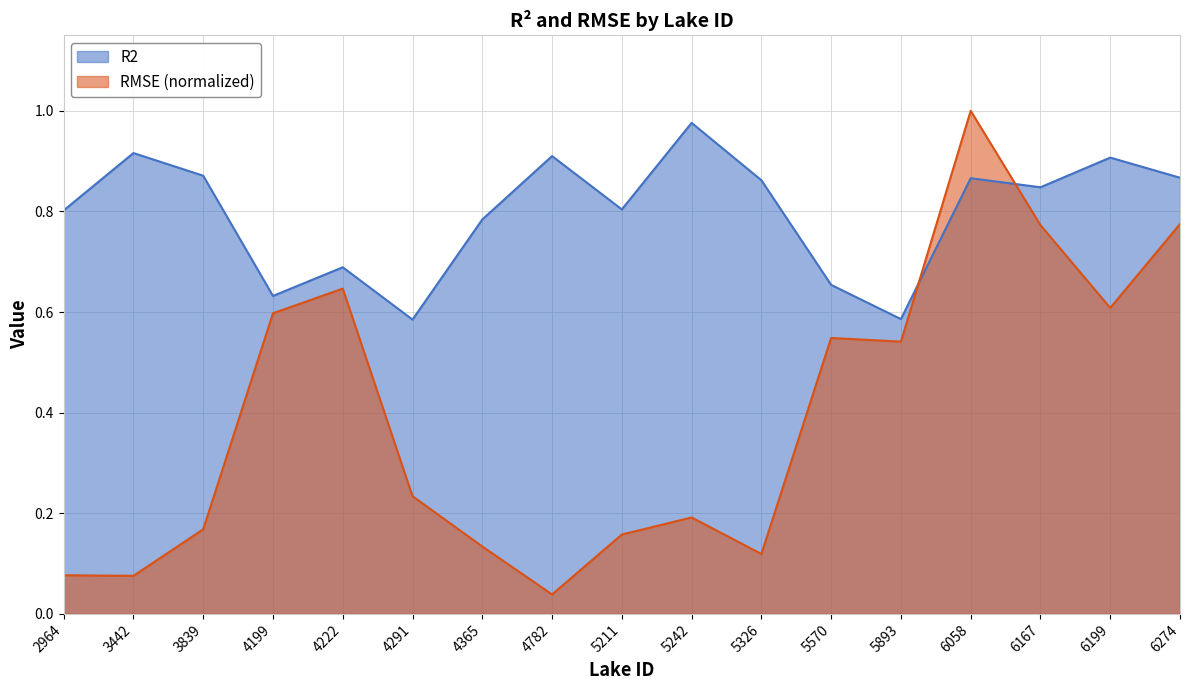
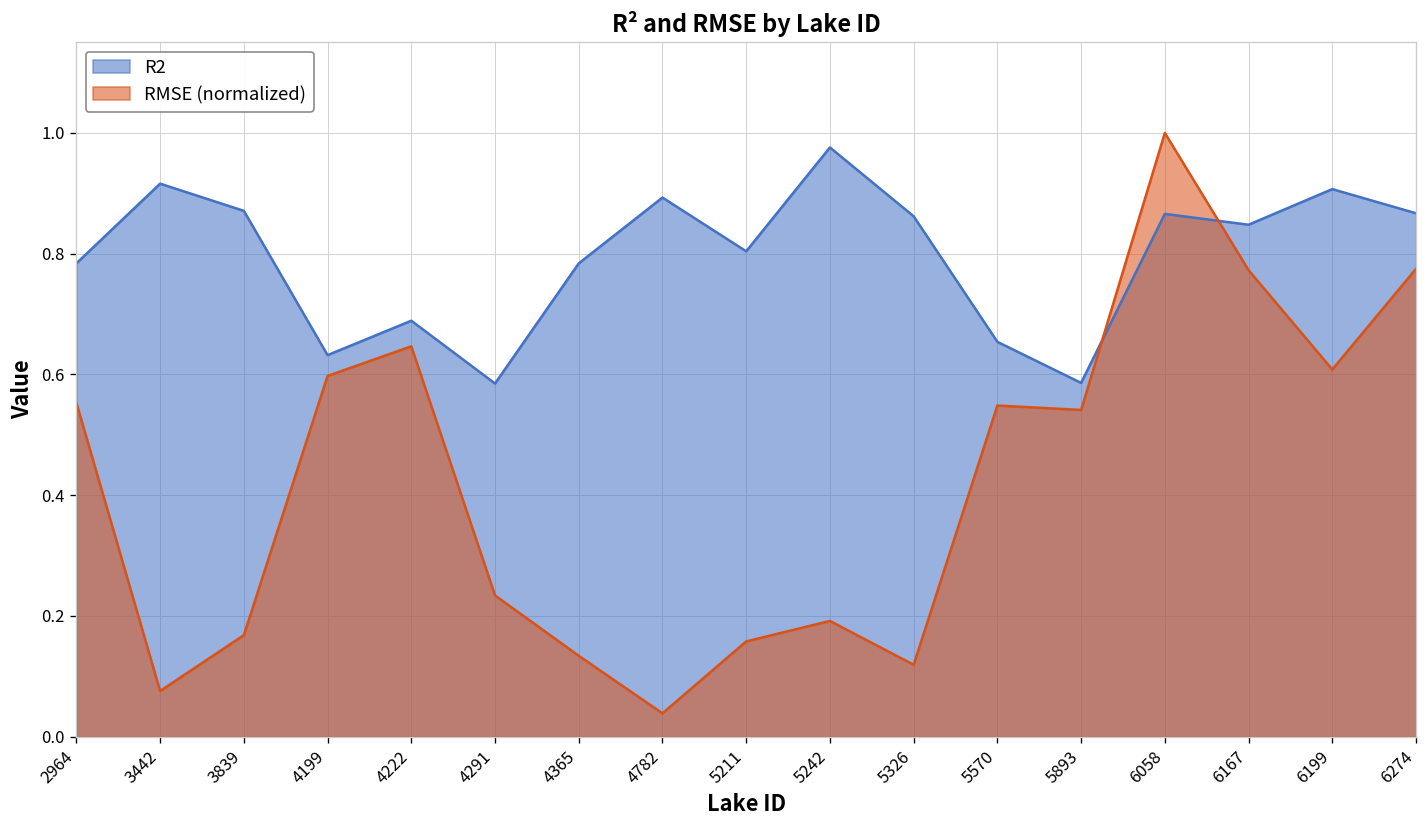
  {
    "R2": {
-     "2964": 0.80,
+     "2964": 0.78,
      "3442": 0.92,
      "3839": 0.87,
      "4199": 0.63,
      "4222": 0.69,
      "4291": 0.59,
      "4365": 0.78,
-     "4782": 0.91,
+     "4782": 0.89,
      "5211": 0.80,
      "5242": 0.98,
      "5326": 0.86,
      "5570": 0.65,
      "5893": 0.59,
      "6058": 0.87,
      "6167": 0.85,
      "6199": 0.91,
      "6274": 0.87
    },
    "RMSE (normalized)": {
-     "2964": 0.08,
+     "2964": 0.55,
      "3442": 0.08,
      "3839": 0.17,
      "4199": 0.60,
      "4222": 0.65,
      "4291": 0.23,
      "4365": 0.13,
      "4782": 0.04,
      "5211": 0.16,
      "5242": 0.19,
      "5326": 0.12,
      "5570": 0.55,
      "5893": 0.54,
      "6058": 1.00,
      "6167": 0.77,
      "6199": 0.61,
      "6274": 0.77
    }
  }
